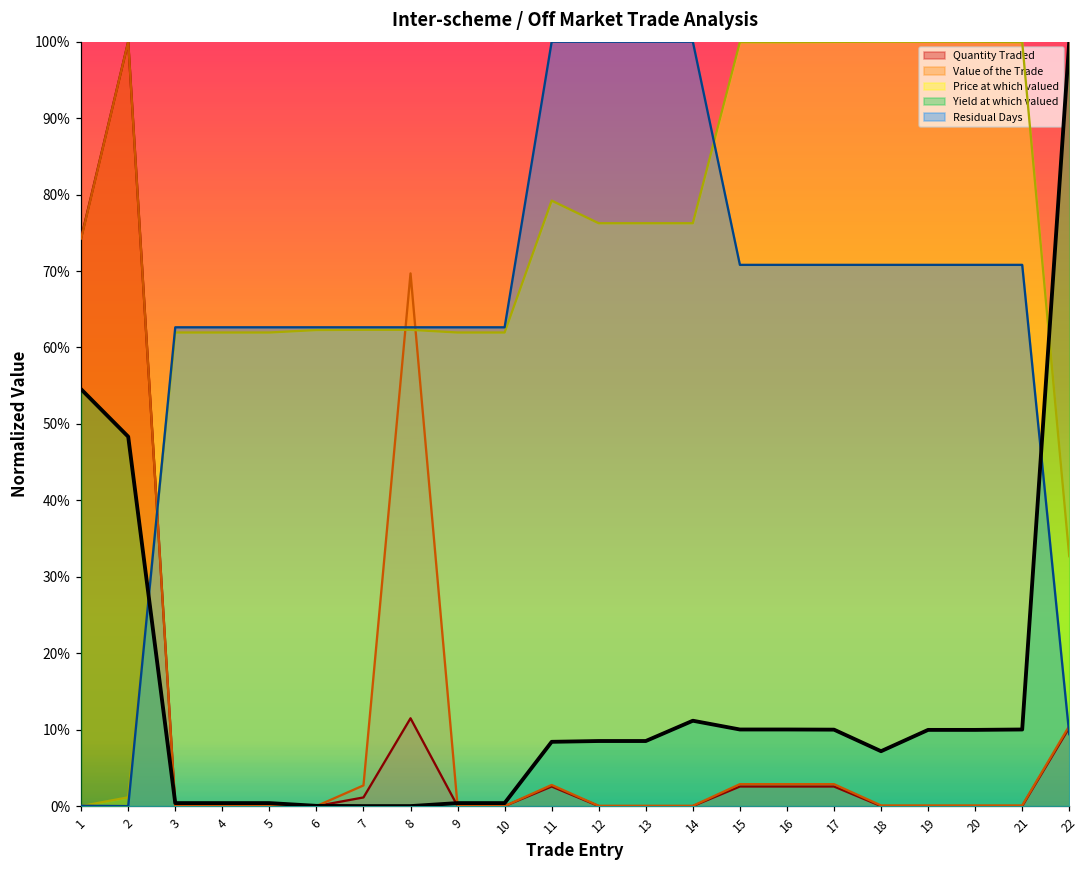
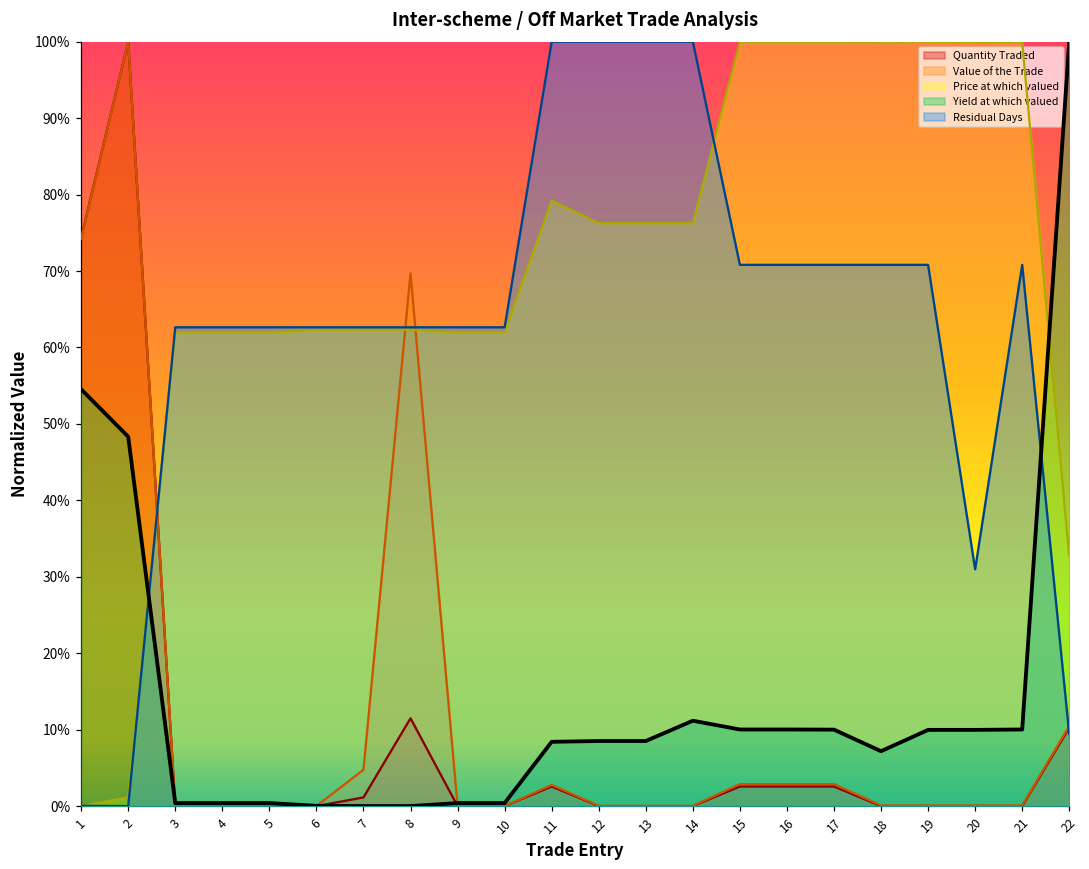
  {
    "Quantity Traded": {
      "7": "1%",
      "8": "11%"
    },
    "Value of the Trade": {
-     "7": "3%",
+     "7": "5%",
      "8": "70%"
    },
    "Price at which valued": {
      "2": "1%",
      "3": "62%",
      "4": "62%",
      "5": "62%",
      "9": "62%",
      "10": "62%",
      "11": "79%",
      "12": "76%",
      "13": "76%",
      "14": "76%",
      "15": "100%",
      "16": "100%",
      "17": "100%",
      "18": "100%",
      "19": "100%",
      "20": "100%",
      "21": "100%",
      "22": "33%"
    },
    "Yield at which valued": {
      "1": "55%",
      "2": "48%",
      "3": "0%",
      "4": "0%",
      "5": "0%",
      "7": "0%",
      "8": "0%",
      "9": "0%",
      "10": "0%",
      "11": "8%",
      "12": "9%",
      "13": "9%",
      "14": "11%",
      "15": "10%",
      "16": "10%",
      "17": "10%",
      "18": "7%",
      "19": "10%",
      "20": "10%",
      "21": "10%",
      "22": "100%"
    },
    "Residual Days": {
      "2": "0%",
      "3": "63%",
      "4": "63%",
      "5": "63%",
      "9": "63%",
      "10": "63%",
      "11": "100%",
      "12": "100%",
      "13": "100%",
      "14": "100%",
      "15": "71%",
      "16": "71%",
      "17": "71%",
      "18": "71%",
      "19": "71%",
-     "20": "71%",
+     "20": "31%",
      "21": "71%",
      "22": "9%"
    }
  }
